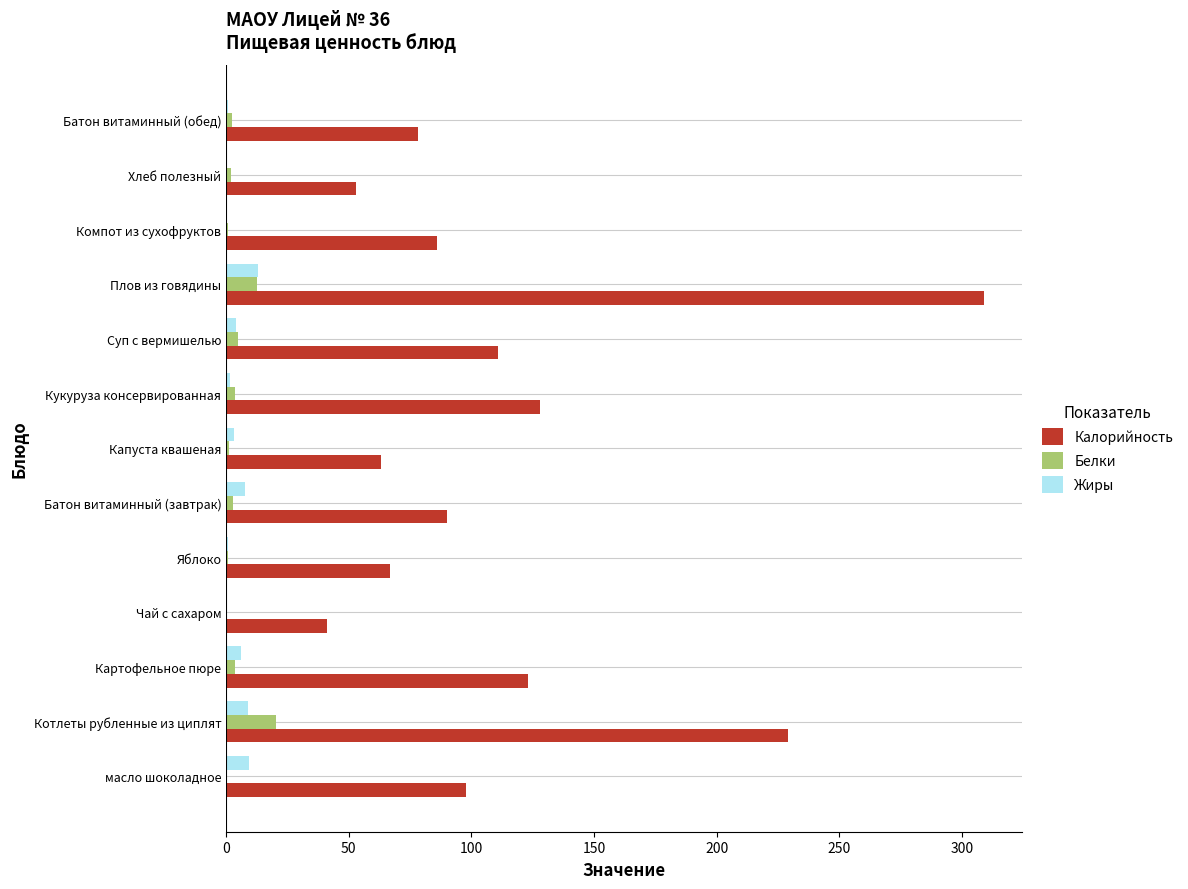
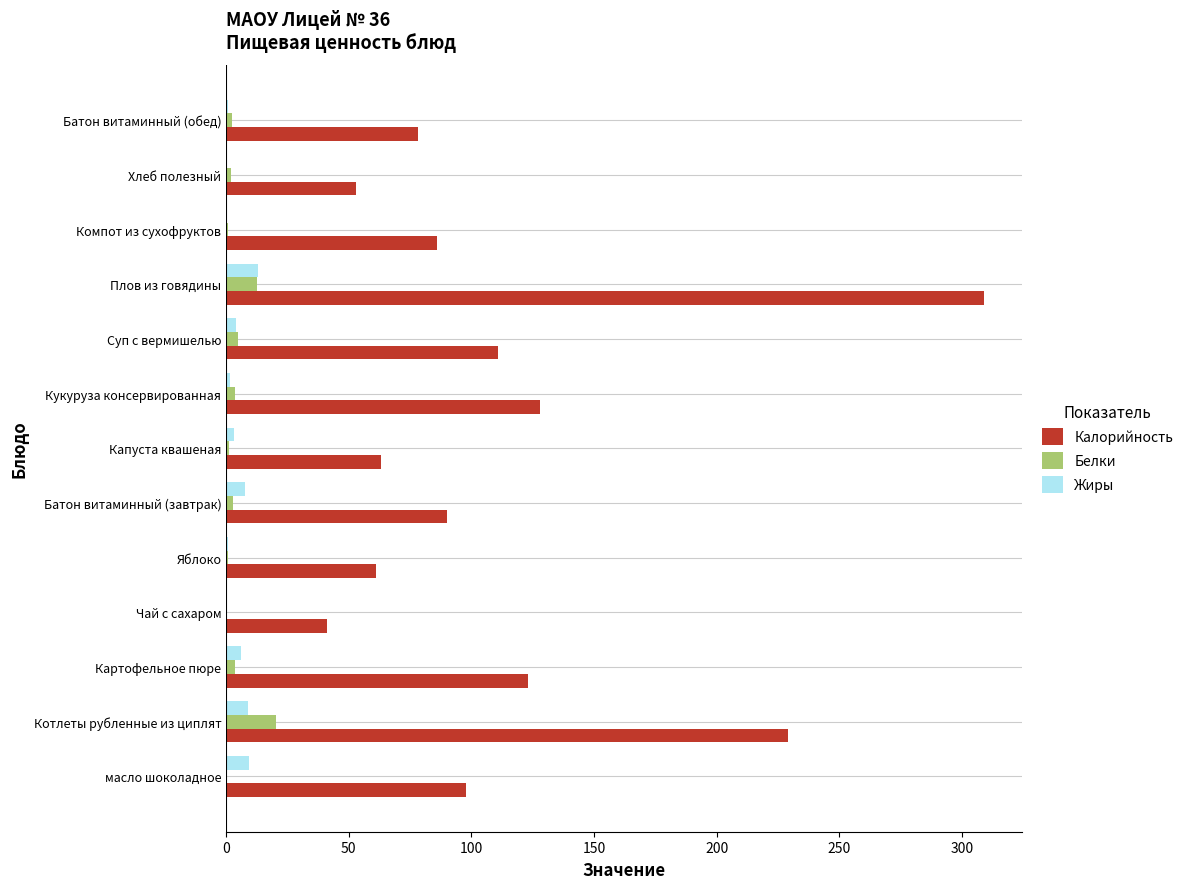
  {
    "Калорийность": {
      "Батон витаминный (обед)": 78,
      "Хлеб полезный": 53,
      "Компот из сухофруктов": 86,
      "Плов из говядины": 309,
      "Суп с вермишелью": 111,
      "Кукуруза консервированная": 128,
      "Капуста квашеная": 63,
      "Батон витаминный (завтрак)": 90,
-     "Яблоко": 67,
+     "Яблоко": 61,
      "Чай с сахаром": 41,
      "Картофельное пюре": 123,
      "Котлеты рубленные из циплят": 229,
      "масло шоколадное": 98
    },
    "Белки": {
      "Батон витаминный (обед)": 2,
      "Хлеб полезный": 2,
      "Плов из говядины": 13,
      "Суп с вермишелью": 5,
      "Кукуруза консервированная": 4,
      "Батон витаминный (завтрак)": 3,
      "Картофельное пюре": 4,
      "Котлеты рубленные из циплят": 20
    },
    "Жиры": {
      "Компот из сухофруктов": 0,
      "Плов из говядины": 13,
      "Суп с вермишелью": 4,
      "Кукуруза консервированная": 2,
      "Капуста квашеная": 3,
      "Батон витаминный (завтрак)": 8,
      "Картофельное пюре": 6,
      "Котлеты рубленные из циплят": 9,
      "масло шоколадное": 9
    }
  }
